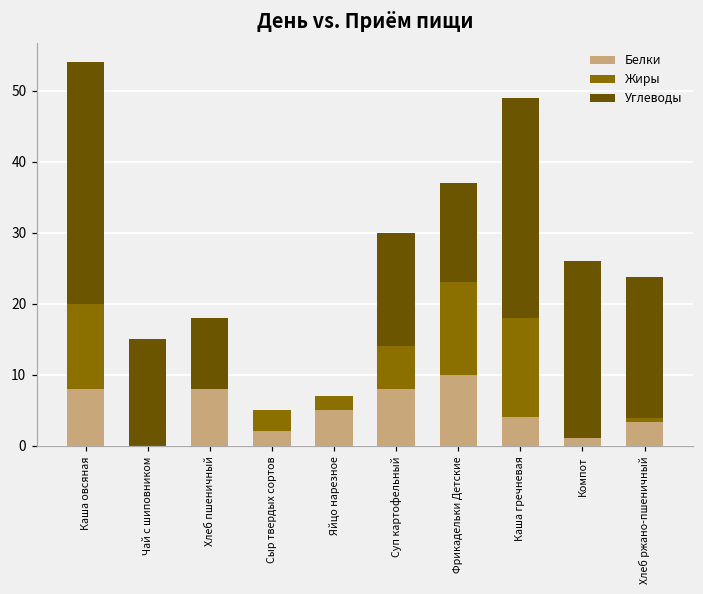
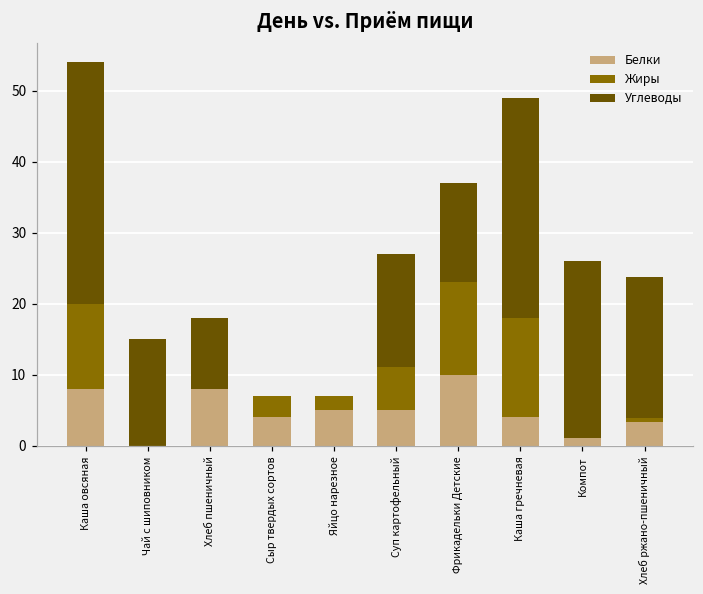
  {
    "Белки": {
      "Каша овсяная": 8,
      "Чай с шиповником": 0,
      "Хлеб пшеничный": 8,
-     "Сыр твердых сортов": 2,
+     "Сыр твердых сортов": 4,
      "Яйцо нарезное": 5,
-     "Суп картофельный": 8,
+     "Суп картофельный": 5,
      "Фрикадельки Детские": 10,
      "Каша гречневая": 4,
      "Компот": 1,
      "Хлеб ржано-пшеничный": 3
    }
  }
